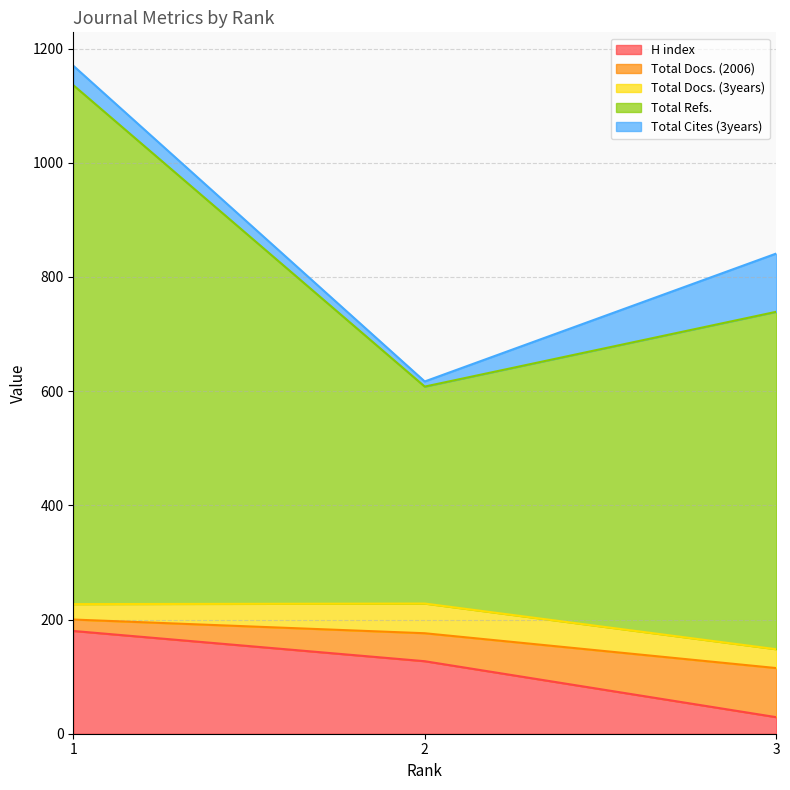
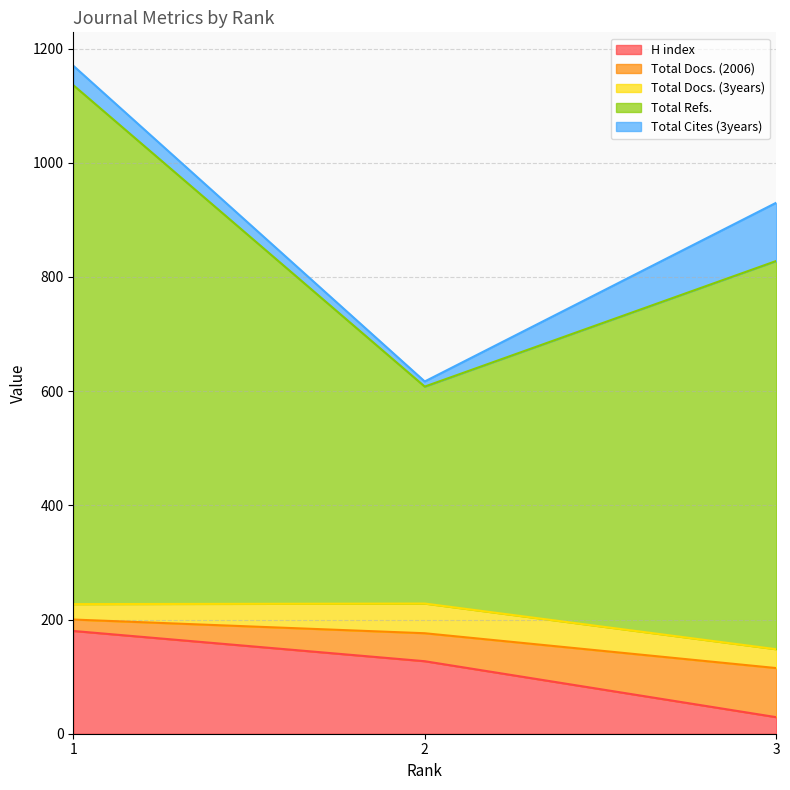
  {
    "H index": {
      "1": 180,
      "2": 130,
      "3": 30
    },
    "Total Docs. (2006)": {
      "1": 20,
      "2": 50,
      "3": 90
    },
    "Total Docs. (3years)": {
      "1": 30,
      "2": 50,
      "3": 30
    },
    "Total Refs.": {
      "1": 910,
      "2": 380,
-     "3": 590
+     "3": 680
    },
    "Total Cites (3years)": {
      "1": 30,
      "2": 10,
      "3": 100
    }
  }
